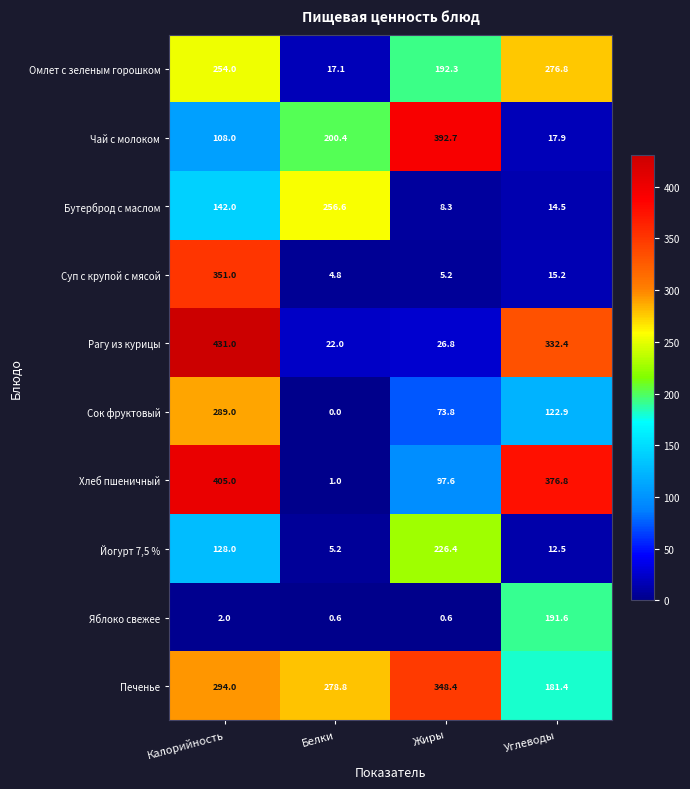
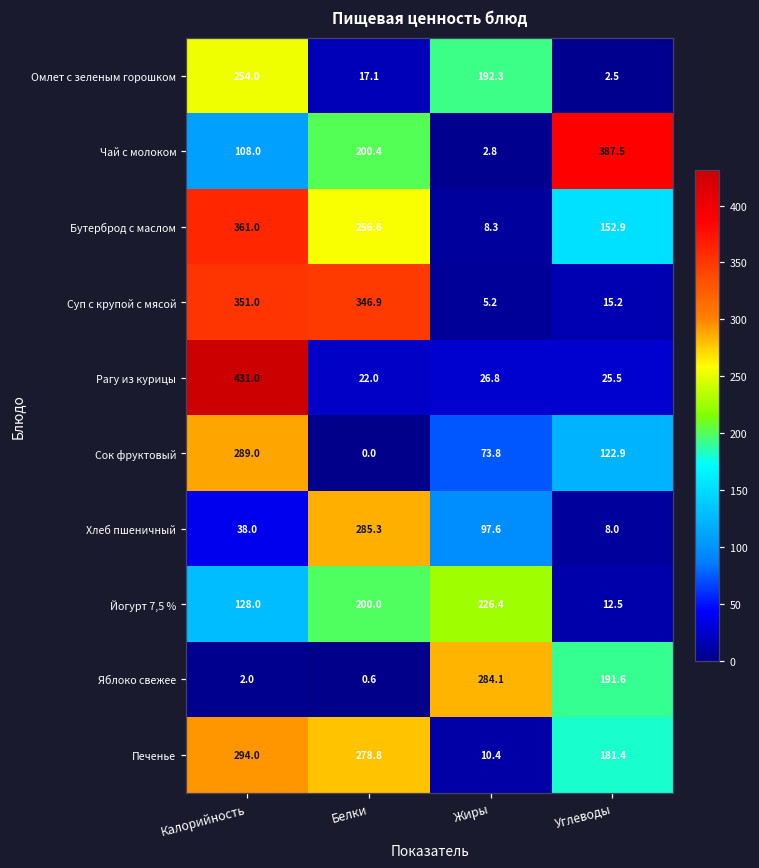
  {
    "Омлет с зеленым горошком": {
      "Калорийность": 254.0,
      "Белки": 17.1,
      "Жиры": 192.3,
-     "Углеводы": 276.8
+     "Углеводы": 2.5
    },
    "Чай с молоком": {
      "Калорийность": 108.0,
      "Белки": 200.4,
-     "Жиры": 392.7,
-     "Углеводы": 17.9
+     "Жиры": 2.8,
+     "Углеводы": 387.5
    },
    "Бутерброд с маслом": {
-     "Калорийность": 142.0,
+     "Калорийность": 361.0,
      "Белки": 256.6,
      "Жиры": 8.3,
-     "Углеводы": 14.5
+     "Углеводы": 152.9
    },
    "Суп с крупой с мясой": {
      "Калорийность": 351.0,
-     "Белки": 4.8,
+     "Белки": 346.9,
      "Жиры": 5.2,
      "Углеводы": 15.2
    },
    "Рагу из курицы": {
      "Калорийность": 431.0,
      "Белки": 22.0,
      "Жиры": 26.8,
-     "Углеводы": 332.4
+     "Углеводы": 25.5
    },
    "Сок фруктовый": {
      "Калорийность": 289.0,
      "Белки": 0.0,
      "Жиры": 73.8,
      "Углеводы": 122.9
    },
    "Хлеб пшеничный": {
-     "Калорийность": 405.0,
-     "Белки": 1.0,
+     "Калорийность": 38.0,
+     "Белки": 285.3,
      "Жиры": 97.6,
-     "Углеводы": 376.8
+     "Углеводы": 8.0
    },
    "Йогурт 7,5 %": {
      "Калорийность": 128.0,
-     "Белки": 5.2,
+     "Белки": 200.0,
      "Жиры": 226.4,
      "Углеводы": 12.5
    },
    "Яблоко свежее": {
      "Калорийность": 2.0,
      "Белки": 0.6,
-     "Жиры": 0.6,
+     "Жиры": 284.1,
      "Углеводы": 191.6
    },
    "Печенье": {
      "Калорийность": 294.0,
      "Белки": 278.8,
-     "Жиры": 348.4,
+     "Жиры": 10.4,
      "Углеводы": 181.4
    }
  }
